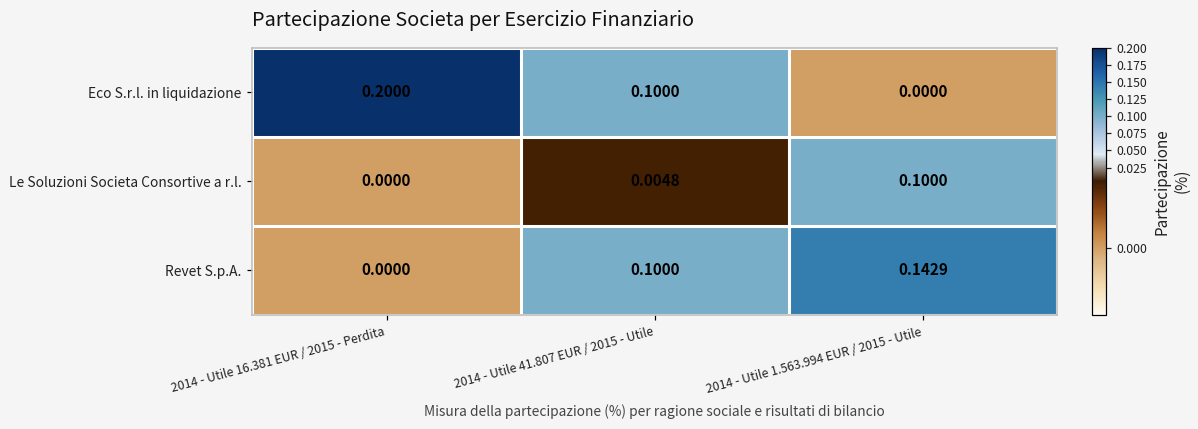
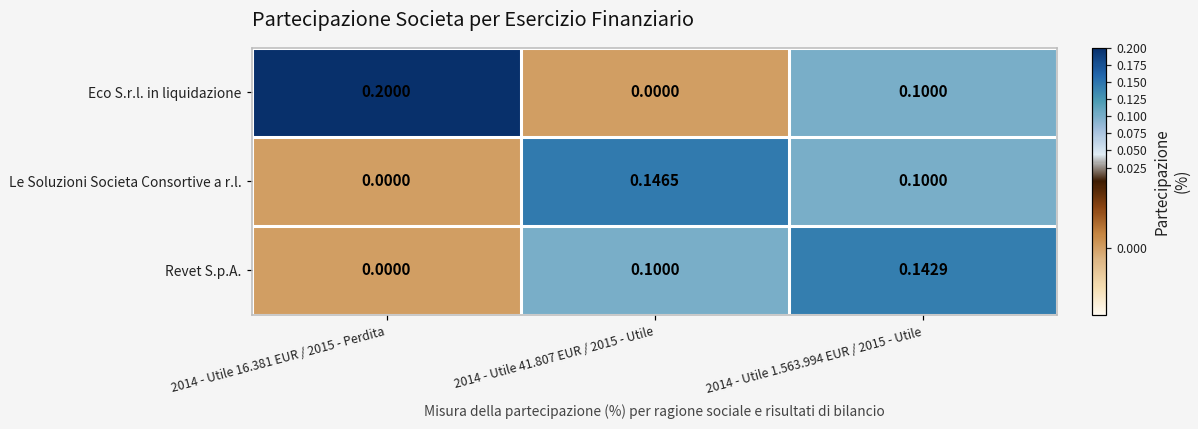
  {
    "Eco S.r.l. in liquidazione": {
      "2014 - Utile 16.381 EUR / 2015 - Perdita": 0.2000,
-     "2014 - Utile 41.807 EUR / 2015 - Utile": 0.1000,
-     "2014 - Utile 1.563.994 EUR / 2015 - Utile": 0.0000
+     "2014 - Utile 41.807 EUR / 2015 - Utile": 0.0000,
+     "2014 - Utile 1.563.994 EUR / 2015 - Utile": 0.1000
    },
    "Le Soluzioni Societa Consortive a r.l.": {
      "2014 - Utile 16.381 EUR / 2015 - Perdita": 0.0000,
-     "2014 - Utile 41.807 EUR / 2015 - Utile": 0.0048,
+     "2014 - Utile 41.807 EUR / 2015 - Utile": 0.1465,
      "2014 - Utile 1.563.994 EUR / 2015 - Utile": 0.1000
    },
    "Revet S.p.A.": {
      "2014 - Utile 16.381 EUR / 2015 - Perdita": 0.0000,
      "2014 - Utile 41.807 EUR / 2015 - Utile": 0.1000,
      "2014 - Utile 1.563.994 EUR / 2015 - Utile": 0.1429
    }
  }
